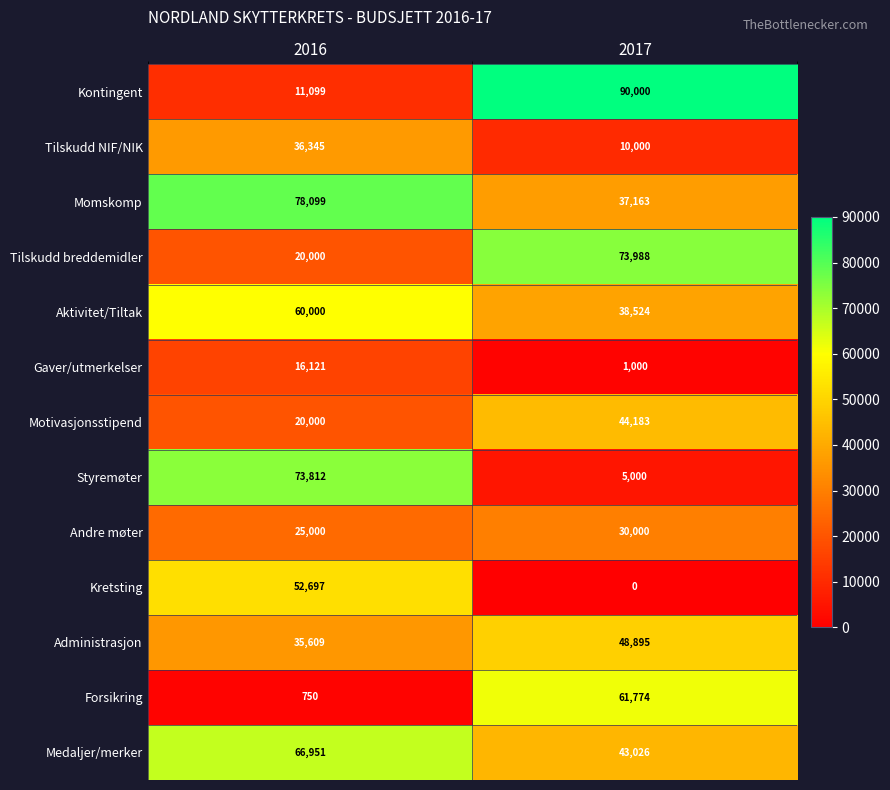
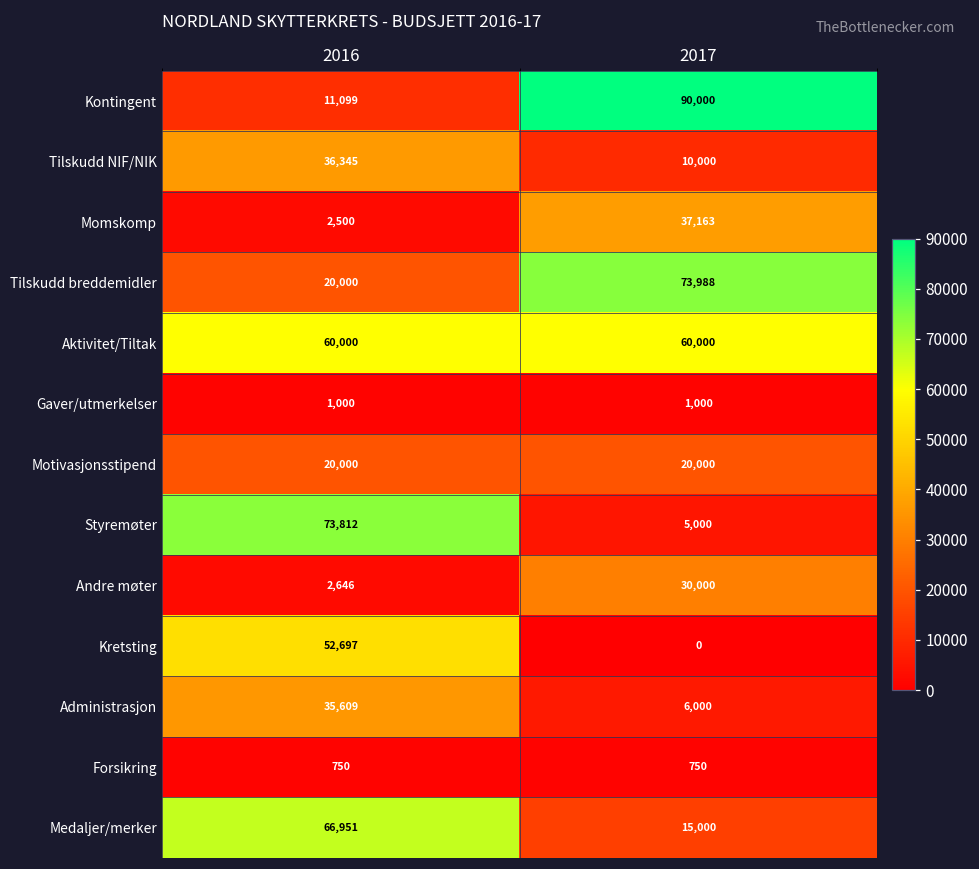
  {
    "Kontingent": {
      "2016": "11,099",
      "2017": "90,000"
    },
    "Tilskudd NIF/NIK": {
      "2016": "36,345",
      "2017": "10,000"
    },
    "Momskomp": {
-     "2016": "78,099",
+     "2016": "2,500",
      "2017": "37,163"
    },
    "Tilskudd breddemidler": {
      "2016": "20,000",
      "2017": "73,988"
    },
    "Aktivitet/Tiltak": {
      "2016": "60,000",
-     "2017": "38,524"
+     "2017": "60,000"
    },
    "Gaver/utmerkelser": {
-     "2016": "16,121",
+     "2016": "1,000",
      "2017": "1,000"
    },
    "Motivasjonsstipend": {
      "2016": "20,000",
-     "2017": "44,183"
+     "2017": "20,000"
    },
    "Styremøter": {
      "2016": "73,812",
      "2017": "5,000"
    },
    "Andre møter": {
-     "2016": "25,000",
+     "2016": "2,646",
      "2017": "30,000"
    },
    "Kretsting": {
      "2016": "52,697",
      "2017": "0"
    },
    "Administrasjon": {
      "2016": "35,609",
-     "2017": "48,895"
+     "2017": "6,000"
    },
    "Forsikring": {
      "2016": "750",
-     "2017": "61,774"
+     "2017": "750"
    },
    "Medaljer/merker": {
      "2016": "66,951",
-     "2017": "43,026"
+     "2017": "15,000"
    }
  }
